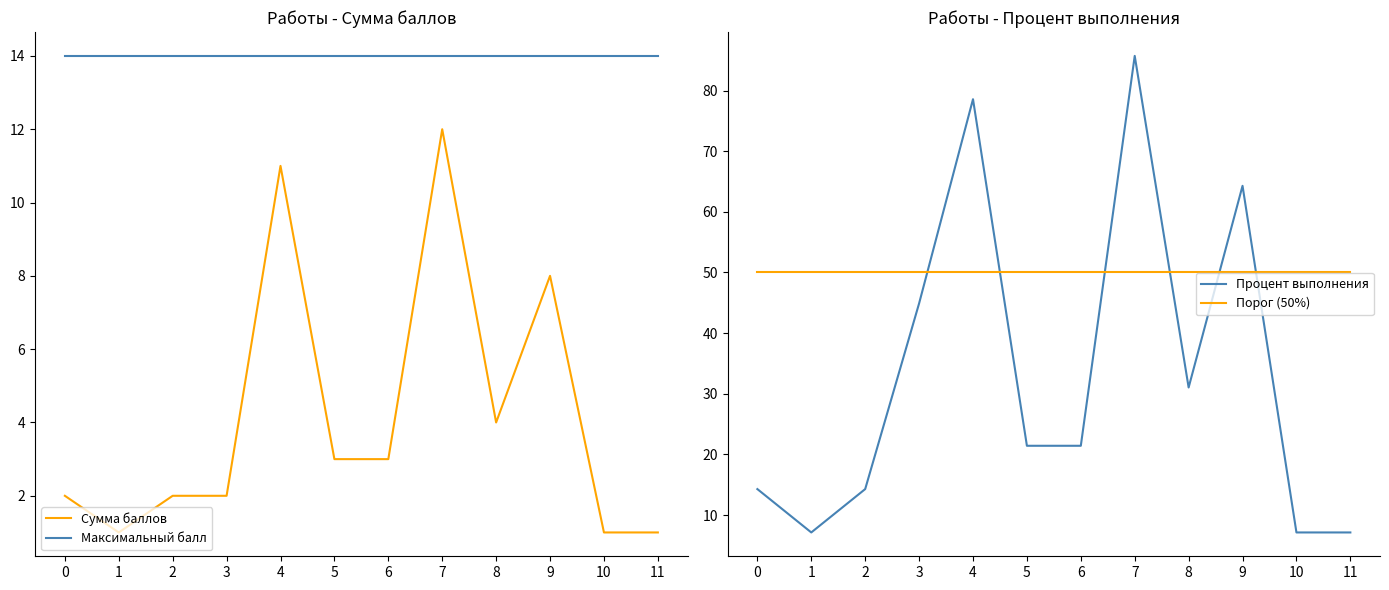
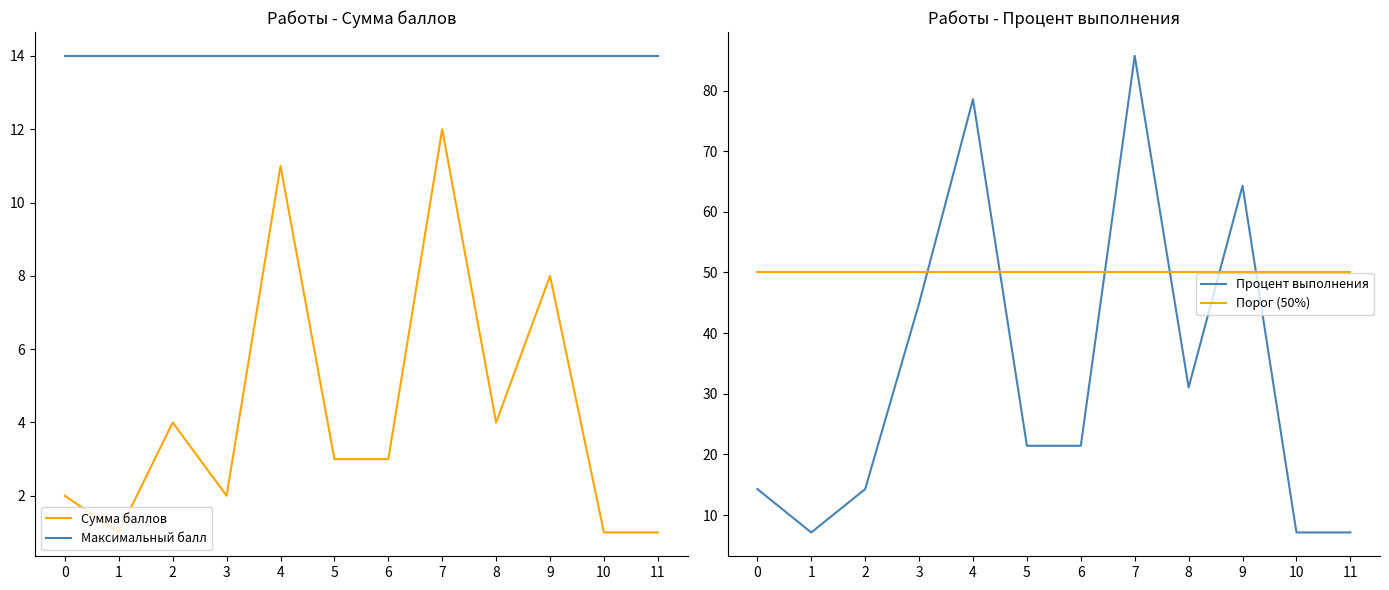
  {
    "Работы - Сумма баллов": {
      "Сумма баллов": {
        "0": 2,
-       "2": 2,
+       "2": 4,
        "3": 2,
        "4": 11,
        "5": 3,
        "6": 3,
        "7": 12,
        "8": 4,
        "9": 8,
        "10": 1,
        "11": 1
      },
      "Максимальный балл": {
        "0": 14,
        "1": 14,
        "2": 14,
        "3": 14,
        "4": 14,
        "5": 14,
        "6": 14,
        "7": 14,
        "8": 14,
        "9": 14,
        "10": 14,
        "11": 14
      }
    },
    "Работы - Процент выполнения": {
      "Процент выполнения": {
        "0": 14,
        "1": 7,
        "2": 14,
        "3": 45,
        "4": 79,
        "5": 21,
        "6": 21,
        "7": 86,
        "8": 31,
        "9": 64,
        "10": 7,
        "11": 7
      },
      "Порог (50%)": {
        "0": 50,
        "1": 50,
        "2": 50,
        "3": 50,
        "4": 50,
        "5": 50,
        "6": 50,
        "7": 50,
        "8": 50,
        "9": 50,
        "10": 50,
        "11": 50
      }
    }
  }
